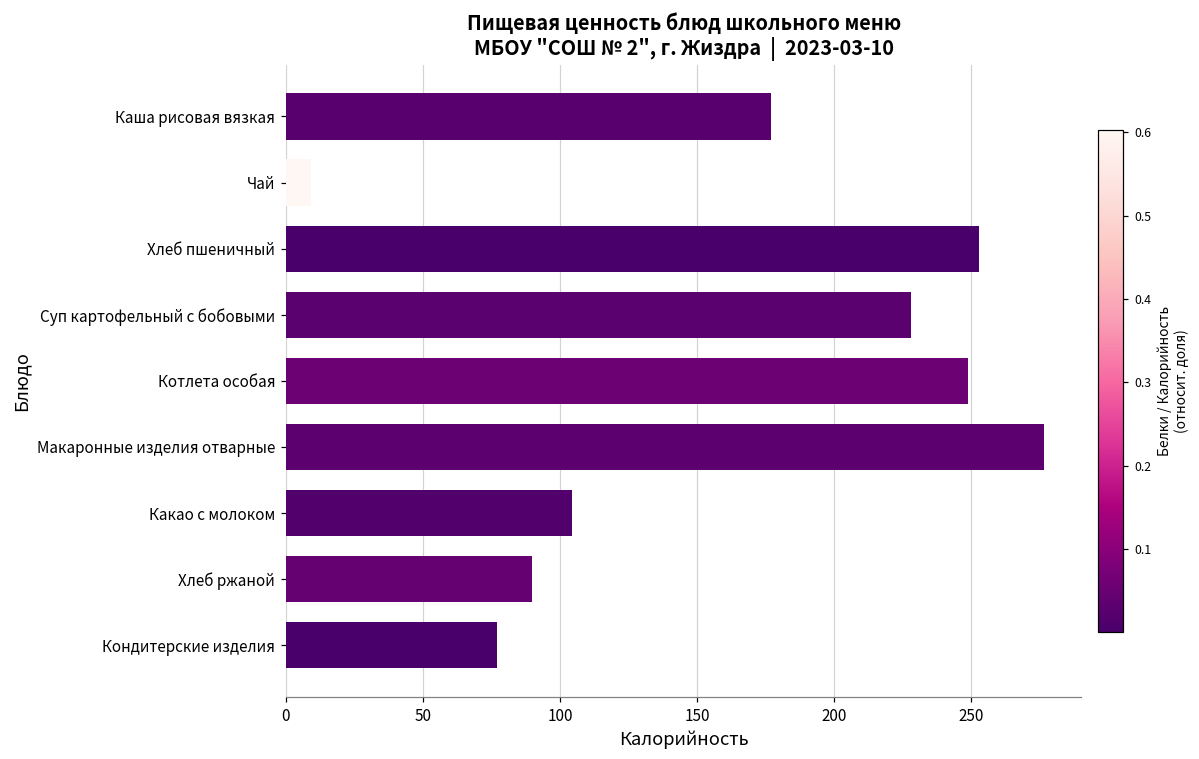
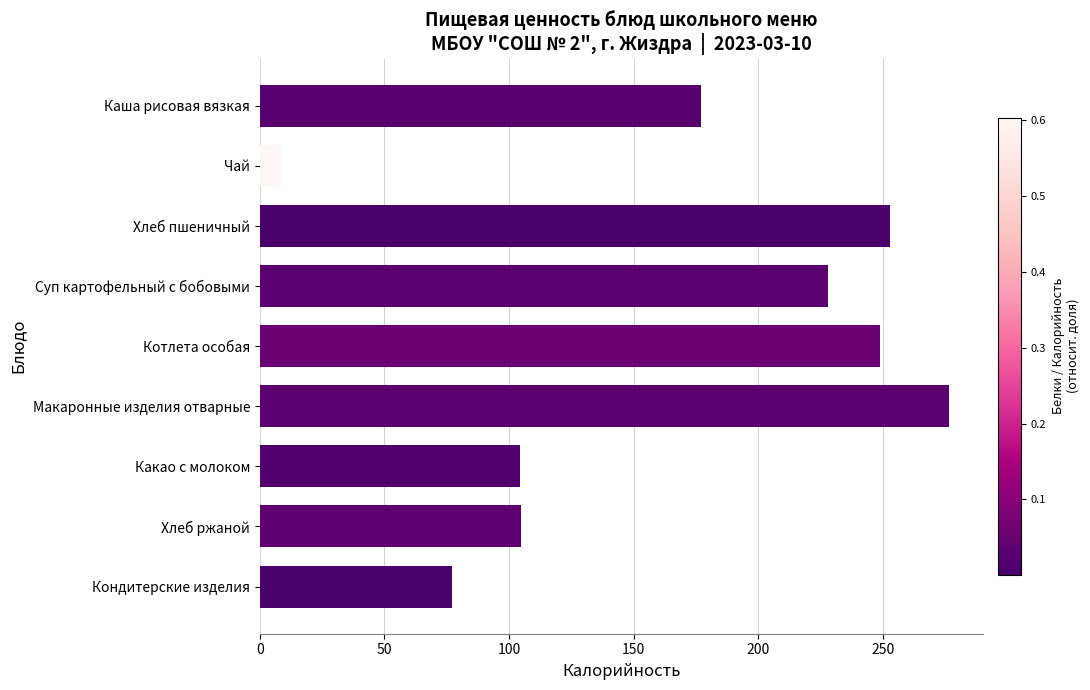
  {
    "Каша рисовая вязкая": 177,
    "Чай": 9,
    "Хлеб пшеничный": 253,
    "Суп картофельный с бобовыми": 228,
    "Котлета особая": 249,
    "Макаронные изделия отварные": 277,
    "Какао с молоком": 104,
-   "Хлеб ржаной": 90,
+   "Хлеб ржаной": 105,
    "Кондитерские изделия": 77
  }
